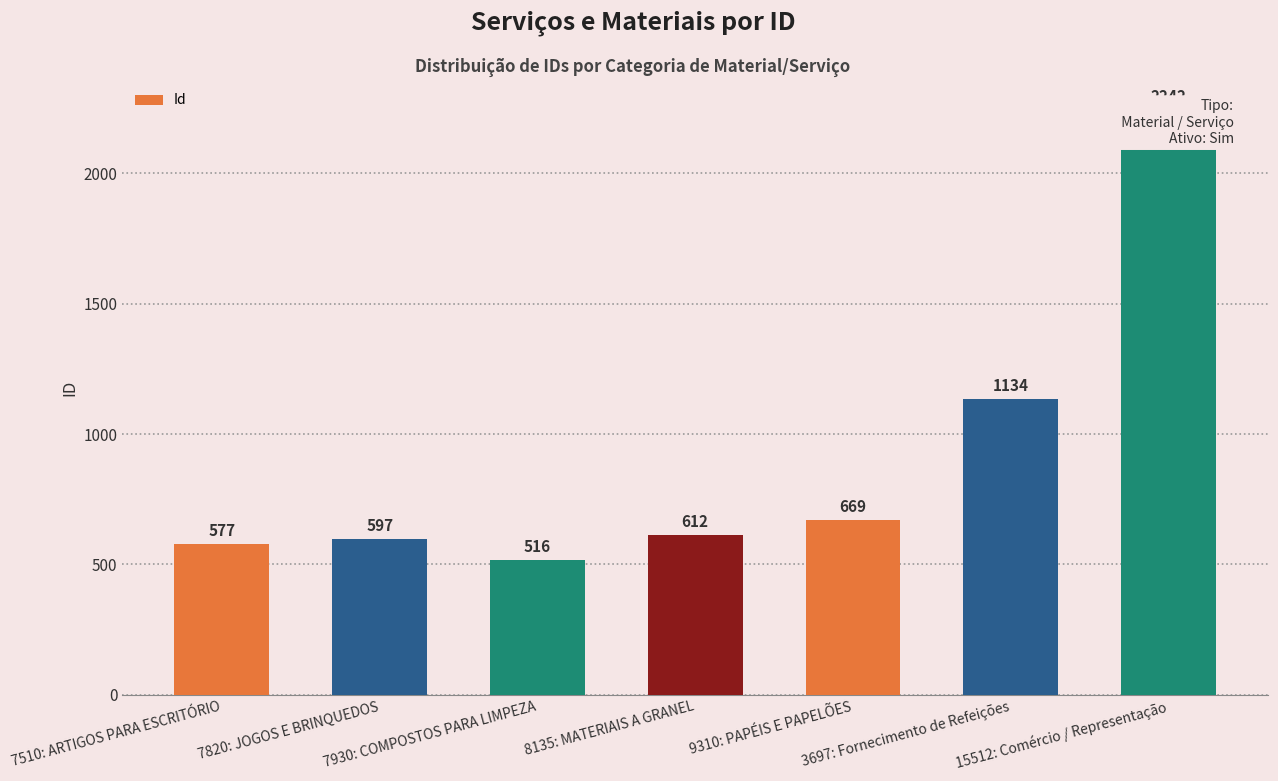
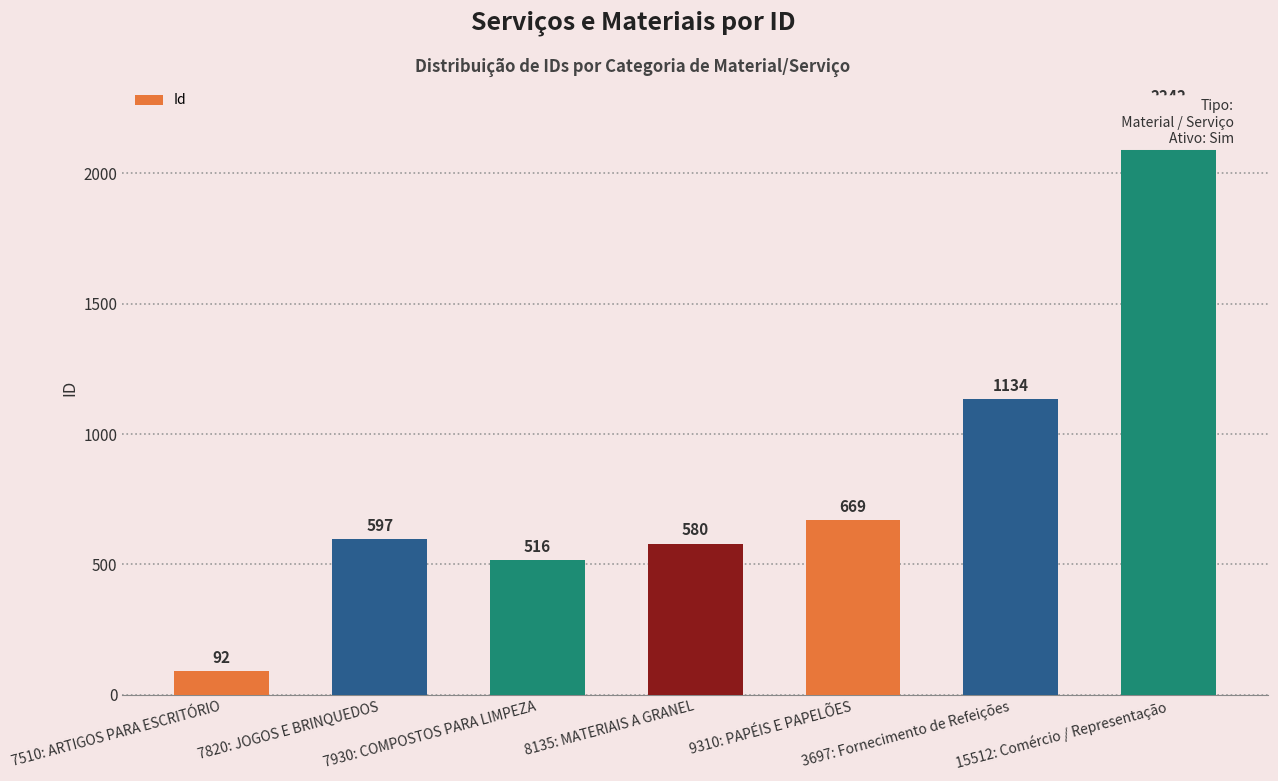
  {
-   "7510: ARTIGOS PARA ESCRITÓRIO": 577,
+   "7510: ARTIGOS PARA ESCRITÓRIO": 92,
    "7820: JOGOS E BRINQUEDOS": 597,
    "7930: COMPOSTOS PARA LIMPEZA": 516,
-   "8135: MATERIAIS A GRANEL": 612,
+   "8135: MATERIAIS A GRANEL": 580,
    "9310: PAPÉIS E PAPELÕES": 669,
    "3697: Fornecimento de Refeições": 1134
  }
